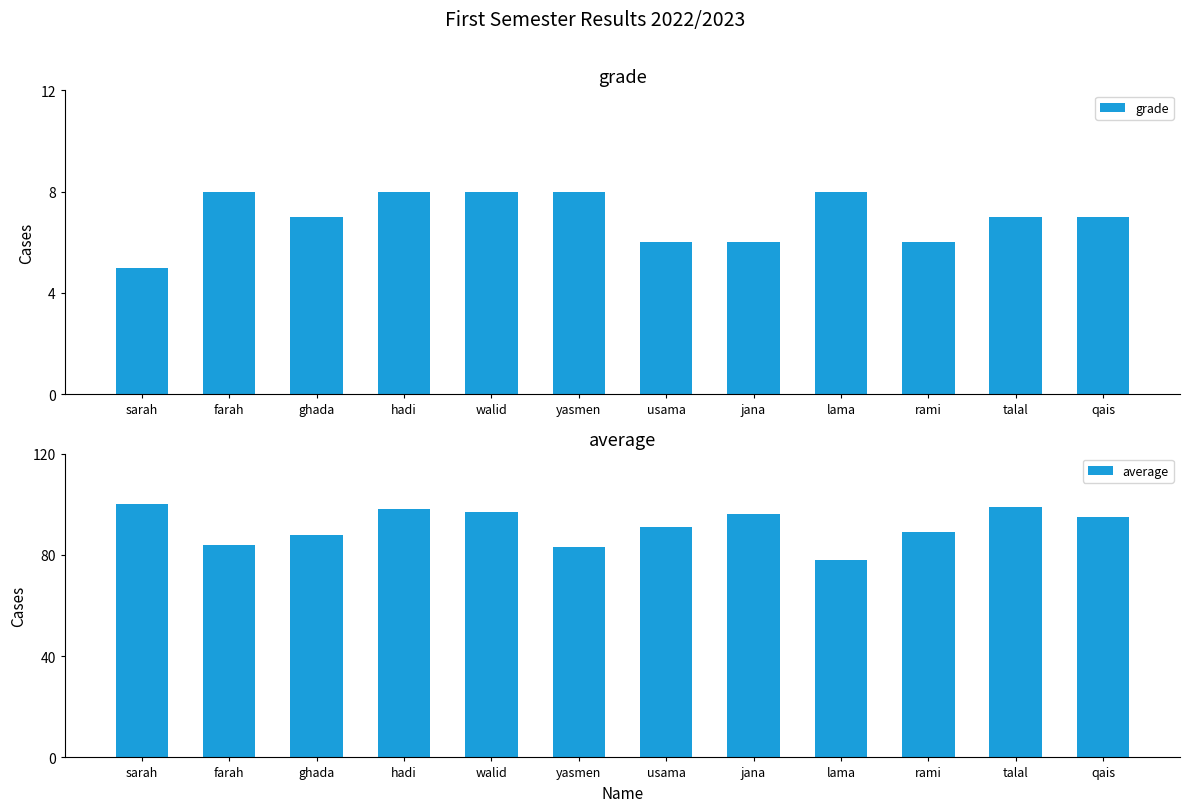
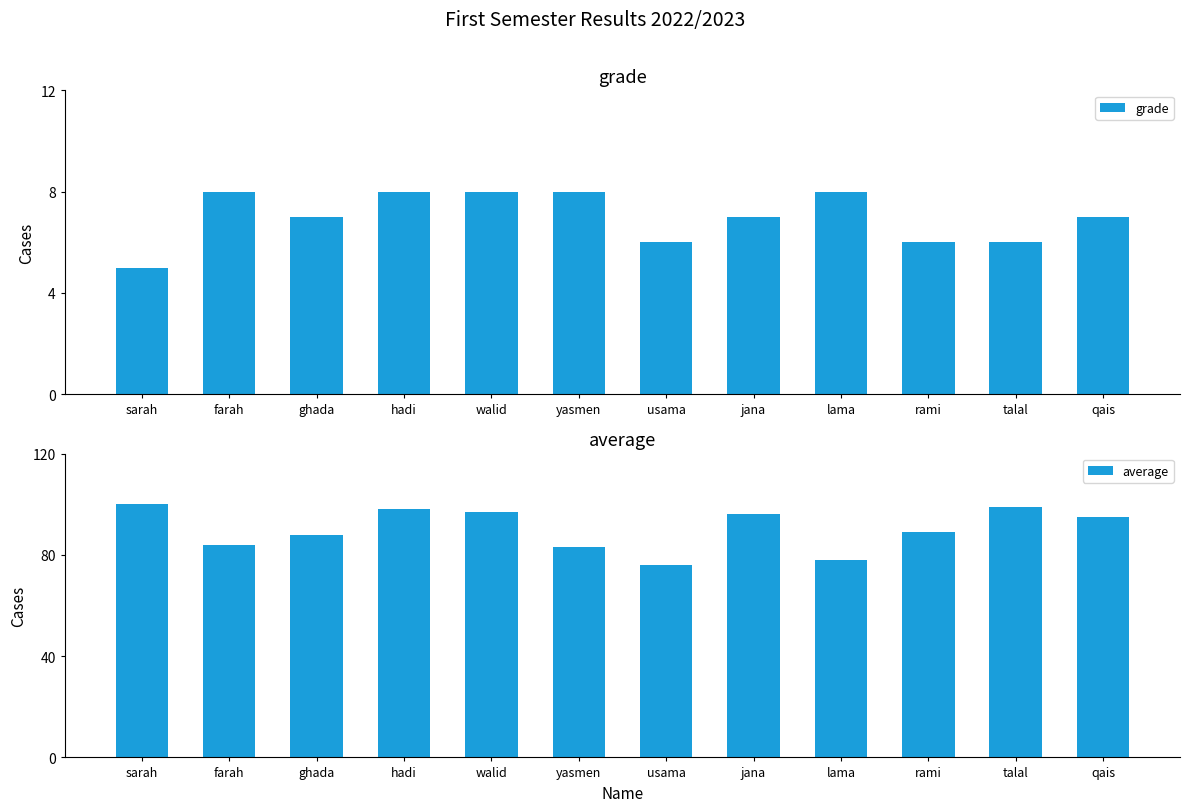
  {
    "grade": {
      "sarah": 5,
      "farah": 8,
      "ghada": 7,
      "hadi": 8,
      "walid": 8,
      "yasmen": 8,
      "usama": 6,
-     "jana": 6,
+     "jana": 7,
      "lama": 8,
      "rami": 6,
-     "talal": 7,
+     "talal": 6,
      "qais": 7
    },
    "average": {
      "sarah": 100,
      "farah": 84,
      "ghada": 88,
      "hadi": 98,
      "walid": 97,
      "yasmen": 83,
-     "usama": 91,
+     "usama": 76,
      "jana": 96,
      "lama": 78,
      "rami": 89,
      "talal": 99,
      "qais": 95
    }
  }
